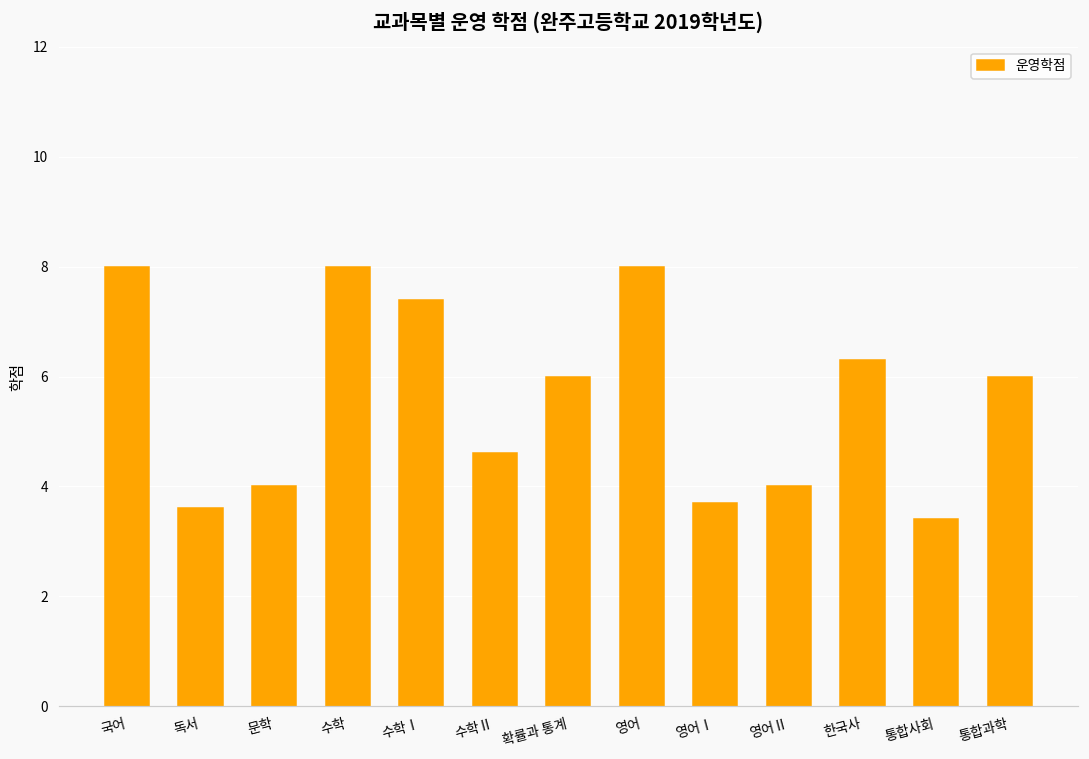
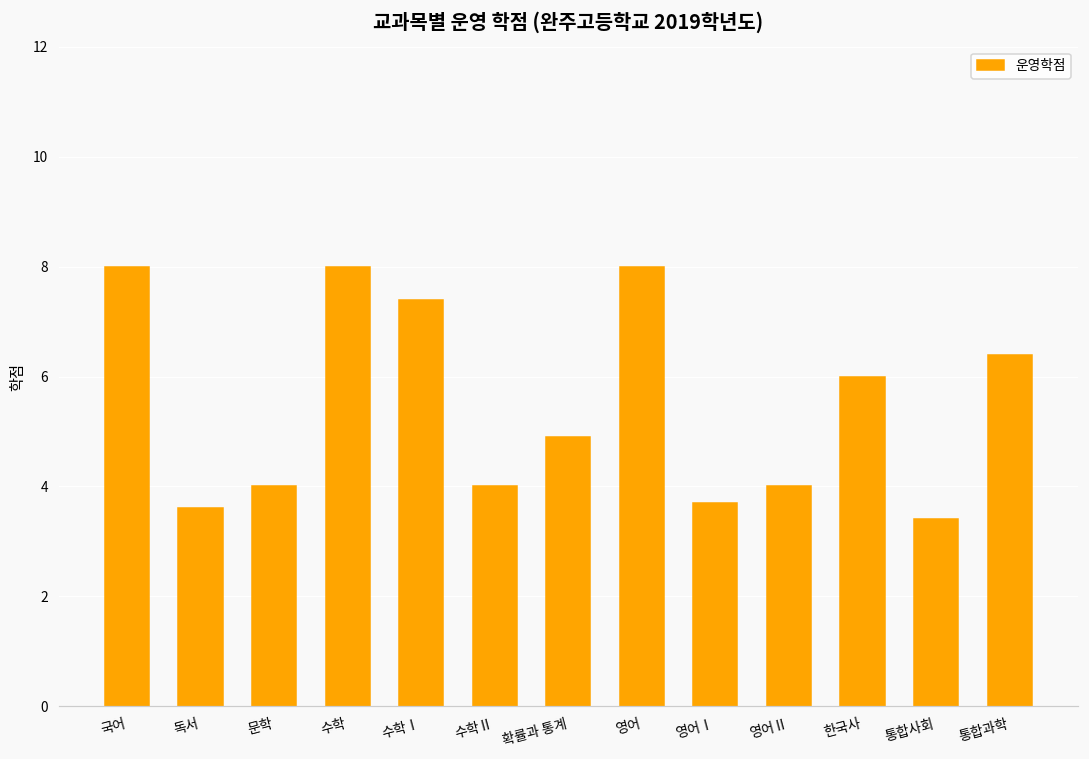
  {
    "국어": 8.0,
    "독서": 3.6,
    "문학": 4.0,
    "수학": 8.0,
    "수학Ⅰ": 7.4,
-   "수학Ⅱ": 4.6,
-   "확률과 통계": 6.0,
+   "수학Ⅱ": 4.0,
+   "확률과 통계": 4.9,
    "영어": 8.0,
    "영어Ⅰ": 3.7,
    "영어Ⅱ": 4.0,
-   "한국사": 6.3,
+   "한국사": 6.0,
    "통합사회": 3.4,
-   "통합과학": 6.0
+   "통합과학": 6.4
  }
